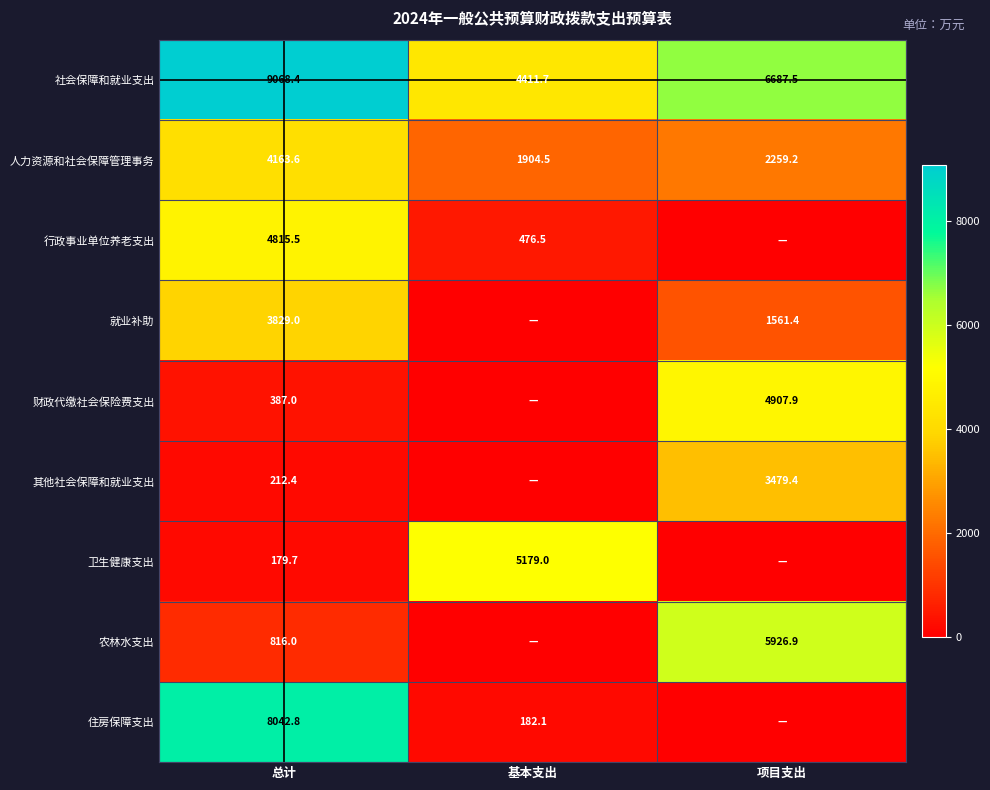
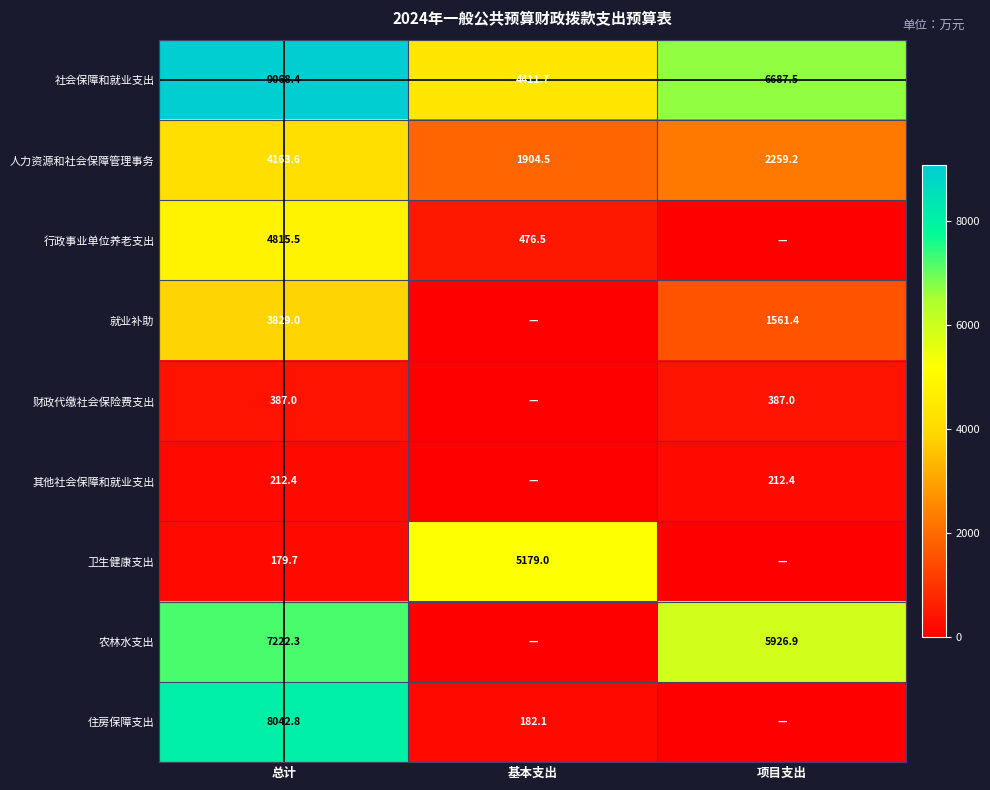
  {
    "社会保障和就业支出": {
      "总计": 9068.4,
      "基本支出": 4411.7,
      "项目支出": 6687.5
    },
    "人力资源和社会保障管理事务": {
      "总计": 4163.6,
      "基本支出": 1904.5,
      "项目支出": 2259.2
    },
    "行政事业单位养老支出": {
      "总计": 4815.5,
      "基本支出": 476.5
    },
    "就业补助": {
      "总计": 3829.0,
      "项目支出": 1561.4
    },
    "财政代缴社会保险费支出": {
      "总计": 387.0,
-     "项目支出": 4907.9
+     "项目支出": 387.0
    },
    "其他社会保障和就业支出": {
      "总计": 212.4,
-     "项目支出": 3479.4
+     "项目支出": 212.4
    },
    "卫生健康支出": {
      "总计": 179.7,
      "基本支出": 5179.0
    },
    "农林水支出": {
-     "总计": 816.0,
+     "总计": 7222.3,
      "项目支出": 5926.9
    },
    "住房保障支出": {
      "总计": 8042.8,
      "基本支出": 182.1
    }
  }
